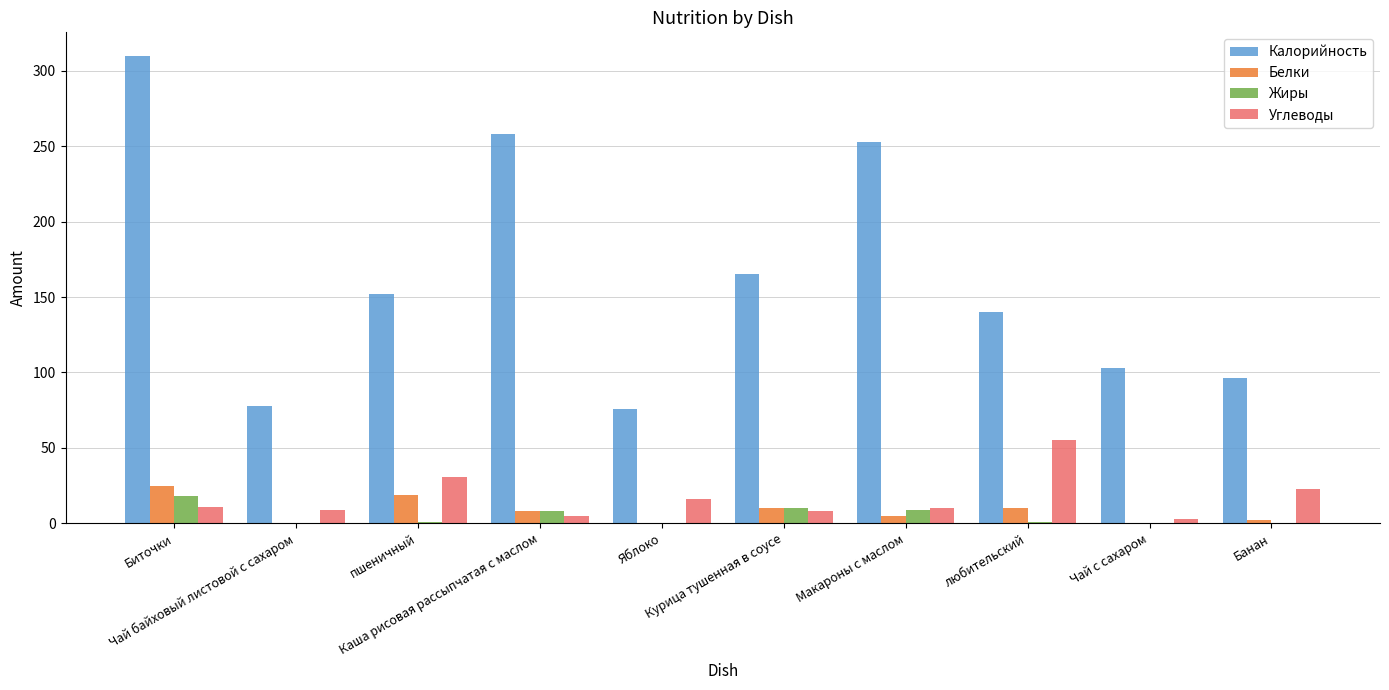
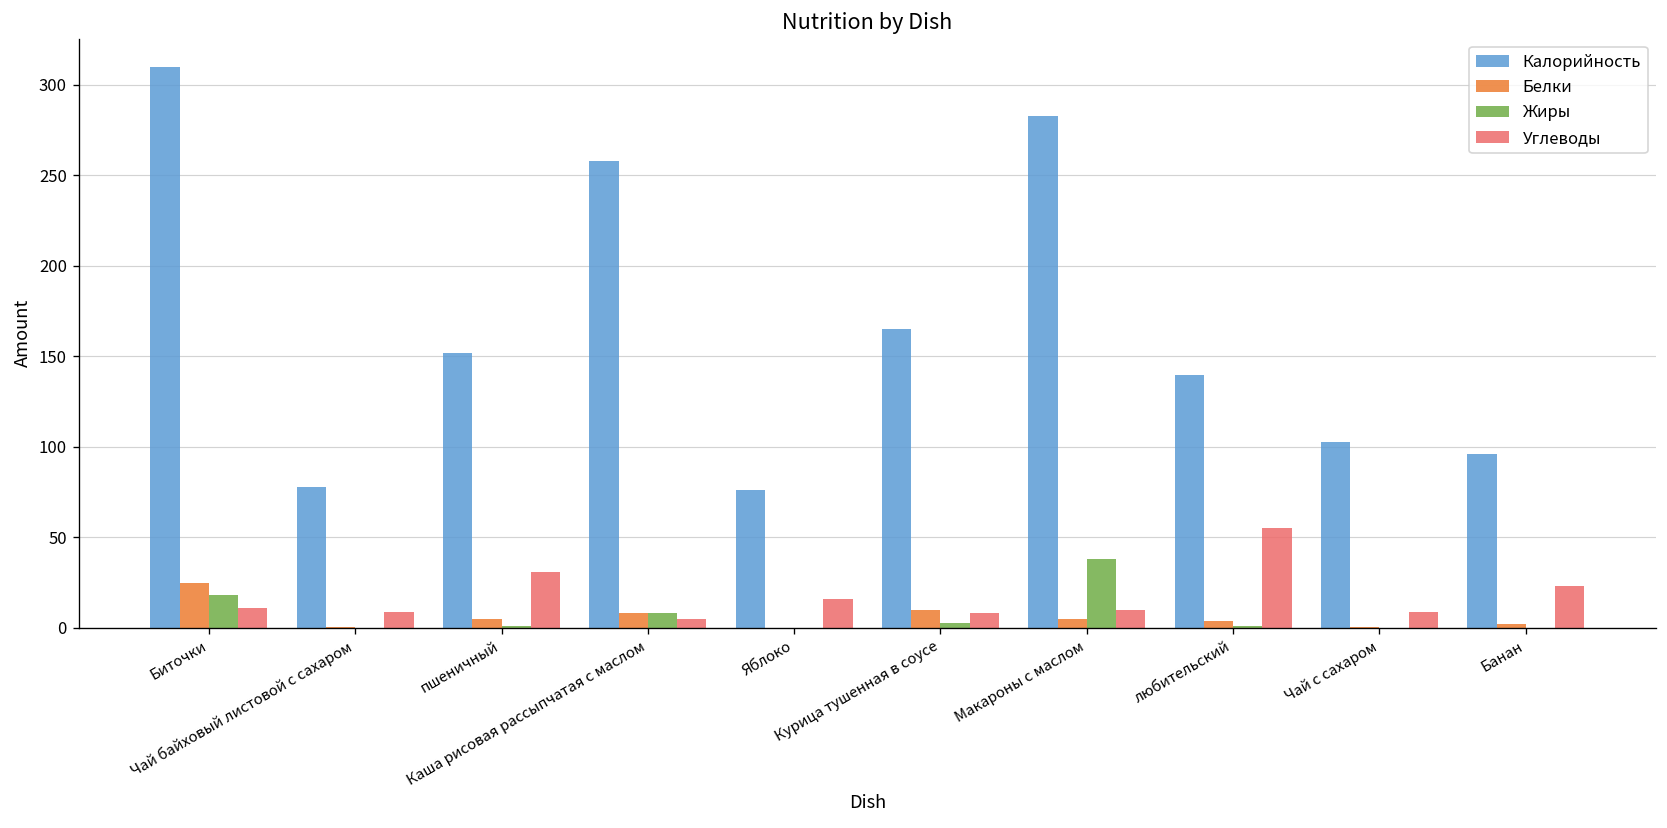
  {
    "Калорийность": {
      "Биточки": 310,
      "Чай байховый листовой с сахаром": 78,
      "пшеничный": 152,
      "Каша рисовая рассыпчатая с маслом": 258,
      "Яблоко": 76,
      "Курица тушенная в соусе": 165,
-     "Макароны с маслом": 253,
+     "Макароны с маслом": 283,
      "любительский": 140,
      "Чай с сахаром": 103,
      "Банан": 96
    },
    "Белки": {
      "Биточки": 25,
-     "пшеничный": 19,
+     "пшеничный": 5,
      "Каша рисовая рассыпчатая с маслом": 8,
      "Яблоко": 0,
      "Курица тушенная в соусе": 10,
      "Макароны с маслом": 5,
-     "любительский": 10,
+     "любительский": 4,
      "Банан": 2
    },
    "Жиры": {
      "Биточки": 18,
      "Чай байховый листовой с сахаром": 0,
      "Каша рисовая рассыпчатая с маслом": 8,
      "Яблоко": 0,
-     "Курица тушенная в соусе": 10,
-     "Макароны с маслом": 9,
+     "Курица тушенная в соусе": 3,
+     "Макароны с маслом": 38,
      "Чай с сахаром": 0,
      "Банан": 0
    },
    "Углеводы": {
      "Биточки": 11,
      "Чай байховый листовой с сахаром": 9,
      "пшеничный": 31,
      "Каша рисовая рассыпчатая с маслом": 5,
      "Яблоко": 16,
      "Курица тушенная в соусе": 8,
      "Макароны с маслом": 10,
      "любительский": 55,
-     "Чай с сахаром": 3,
+     "Чай с сахаром": 9,
      "Банан": 23
    }
  }
